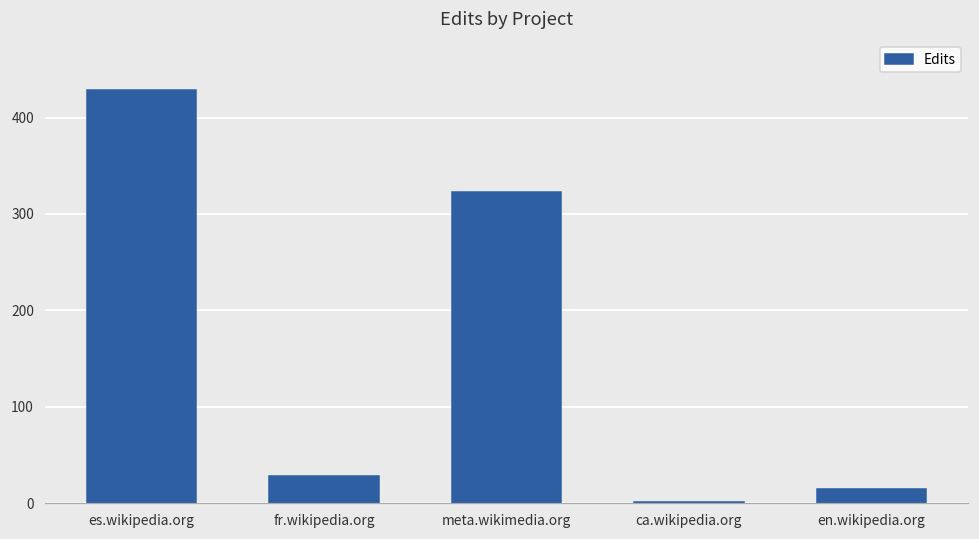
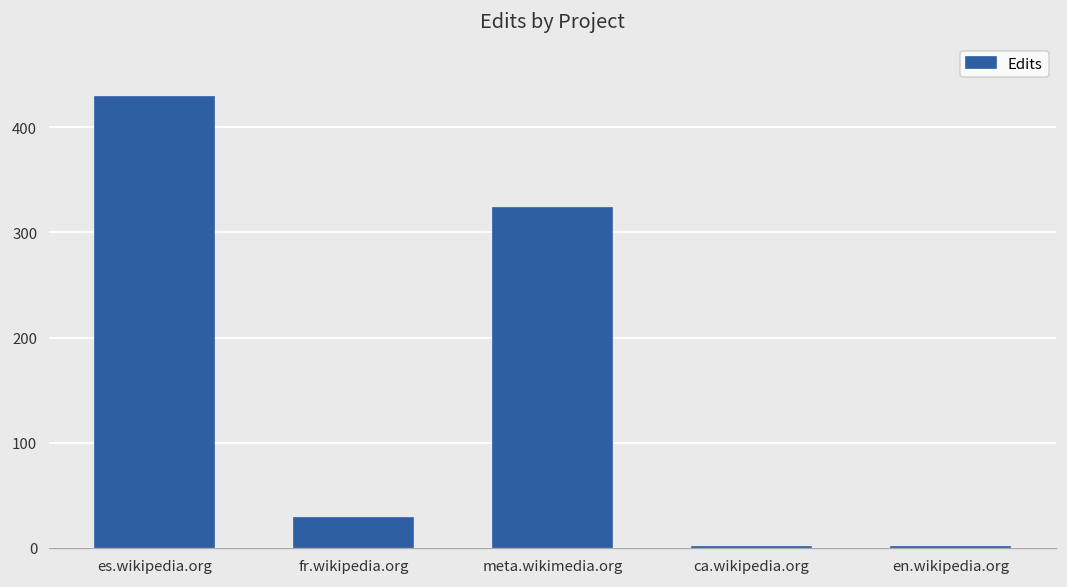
  {
    "es.wikipedia.org": 430,
    "fr.wikipedia.org": 30,
    "meta.wikimedia.org": 320,
-   "en.wikipedia.org": 20
+   "en.wikipedia.org": 0
  }
